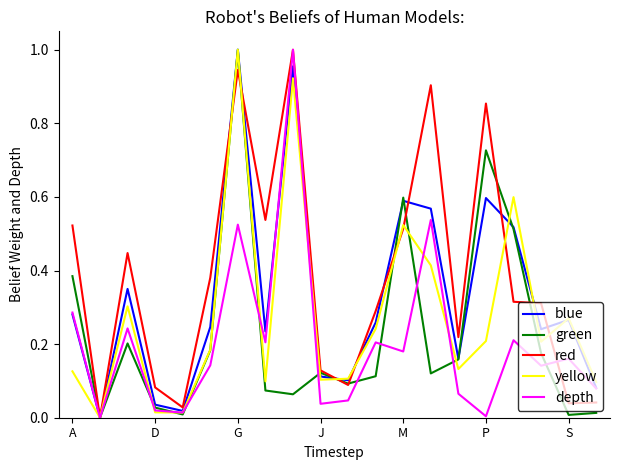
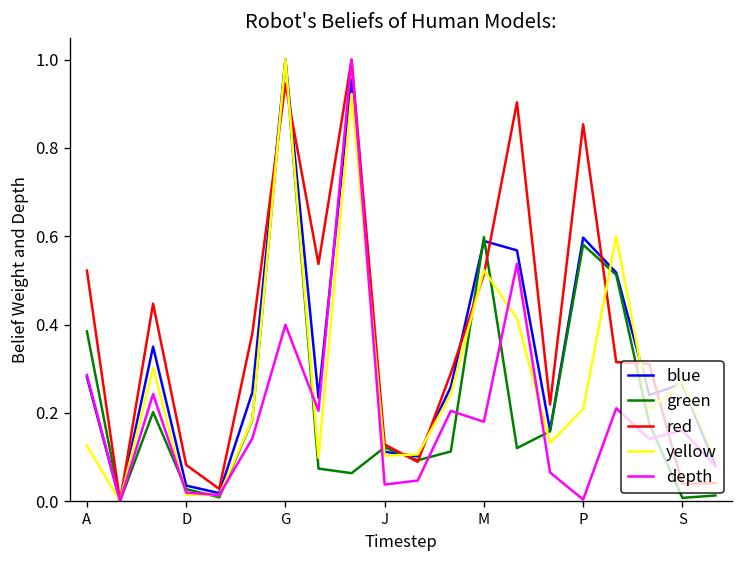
  {
    "blue": {
      "D": 0.04,
      "J": 0.11,
      "M": 0.59,
      "P": 0.60
    },
    "green": {
      "A": 0.38,
      "D": 0.03,
      "M": 0.60,
-     "P": 0.73,
+     "P": 0.58,
      "S": 0.01
    },
    "red": {
      "A": 0.52,
      "D": 0.08,
      "G": 0.95,
      "M": 0.51,
      "P": 0.85
    },
    "yellow": {
      "A": 0.13,
      "J": 0.10,
      "M": 0.52,
      "P": 0.21
    },
    "depth": {
-     "G": 0.52,
+     "G": 0.40,
      "J": 0.04,
      "M": 0.18,
      "P": 0.00
    }
  }
